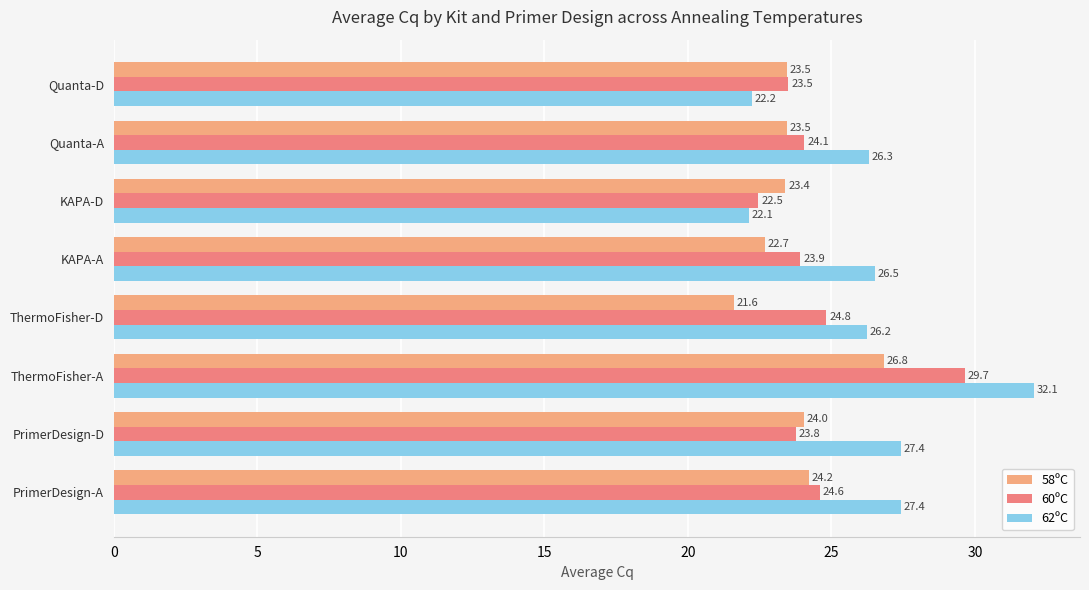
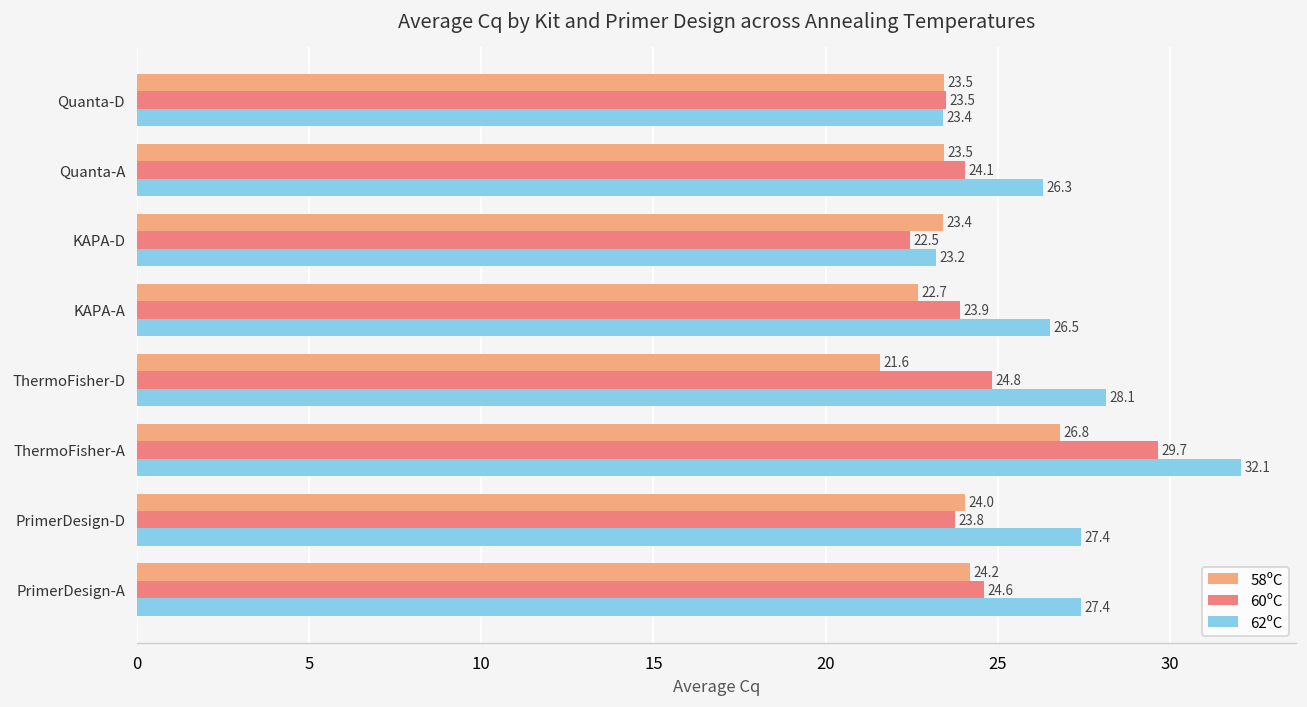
  {
    "62ºC": {
-     "Quanta-D": 22.2,
+     "Quanta-D": 23.4,
      "Quanta-A": 26.3,
-     "KAPA-D": 22.1,
+     "KAPA-D": 23.2,
      "KAPA-A": 26.5,
-     "ThermoFisher-D": 26.2,
+     "ThermoFisher-D": 28.1,
      "ThermoFisher-A": 32.1,
      "PrimerDesign-D": 27.4,
      "PrimerDesign-A": 27.4
    }
  }
